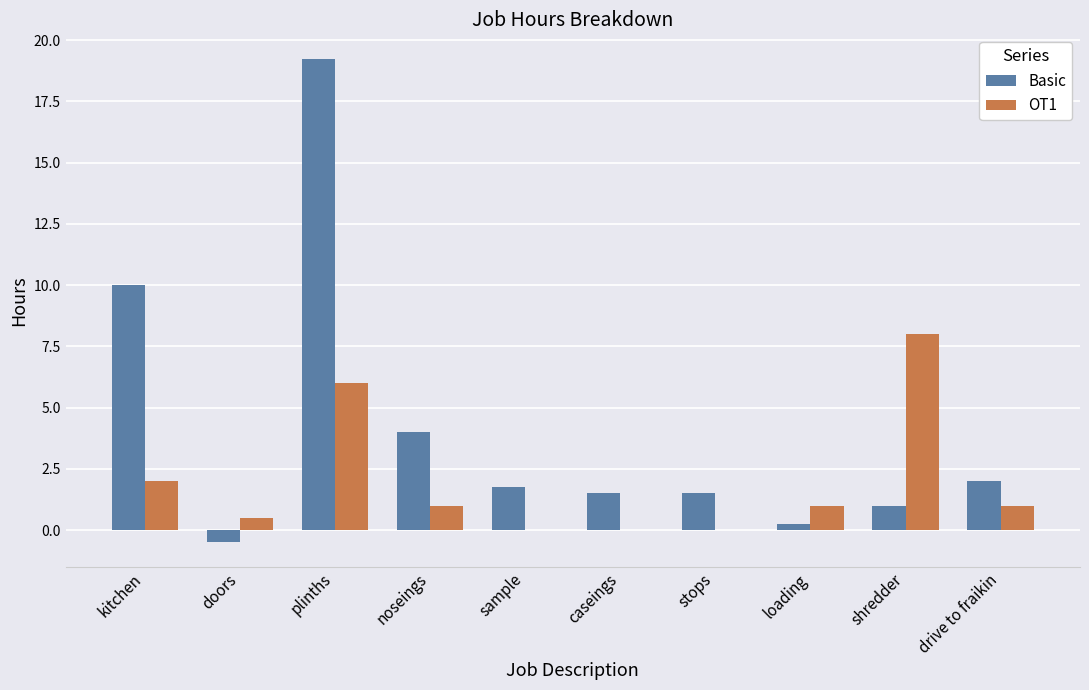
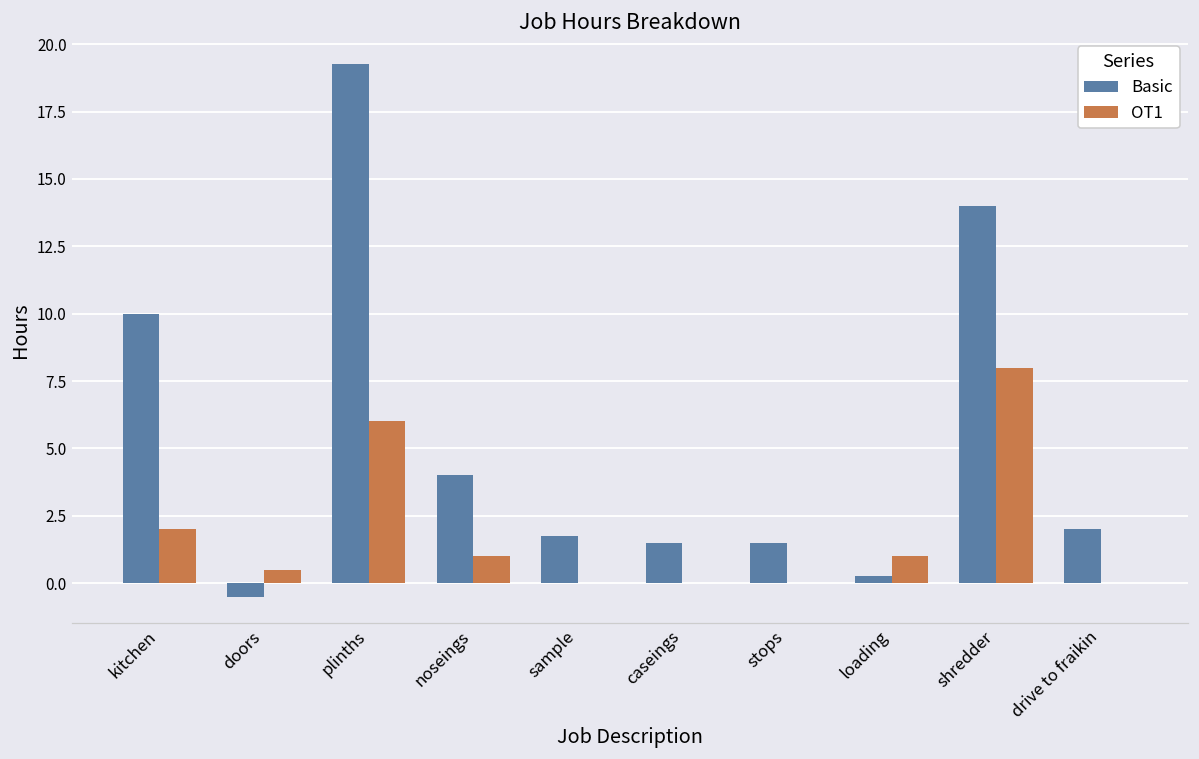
  {
    "Basic": {
      "kitchen": 10,
      "doors": -0.5,
      "plinths": 19.3,
      "noseings": 4,
      "sample": 1.8,
      "caseings": 1.5,
      "stops": 1.5,
      "loading": 0.3,
-     "shredder": 1,
+     "shredder": 14,
      "drive to fraikin": 2
    },
    "OT1": {
      "kitchen": 2,
      "doors": 0.5,
      "plinths": 6,
      "noseings": 1,
      "sample": 0,
      "caseings": 0,
      "stops": 0,
      "loading": 1,
      "shredder": 8,
-     "drive to fraikin": 1
+     "drive to fraikin": 0
    }
  }
